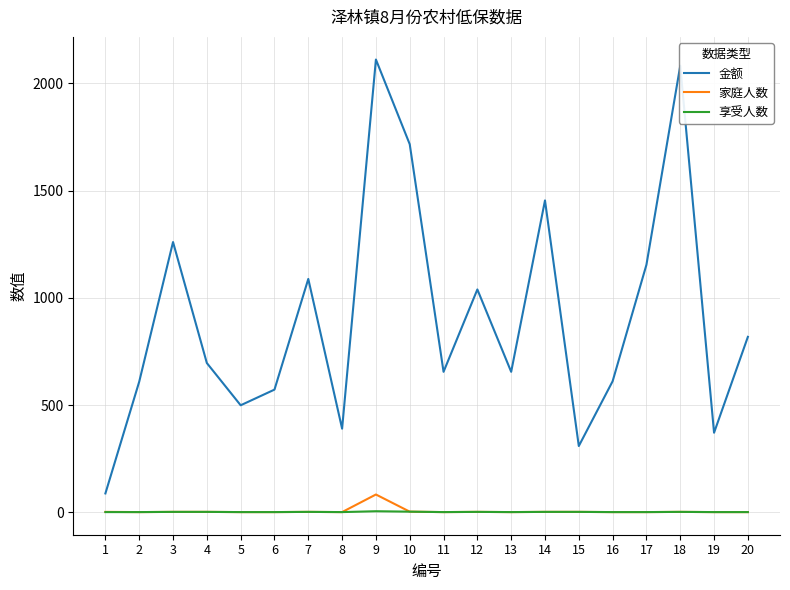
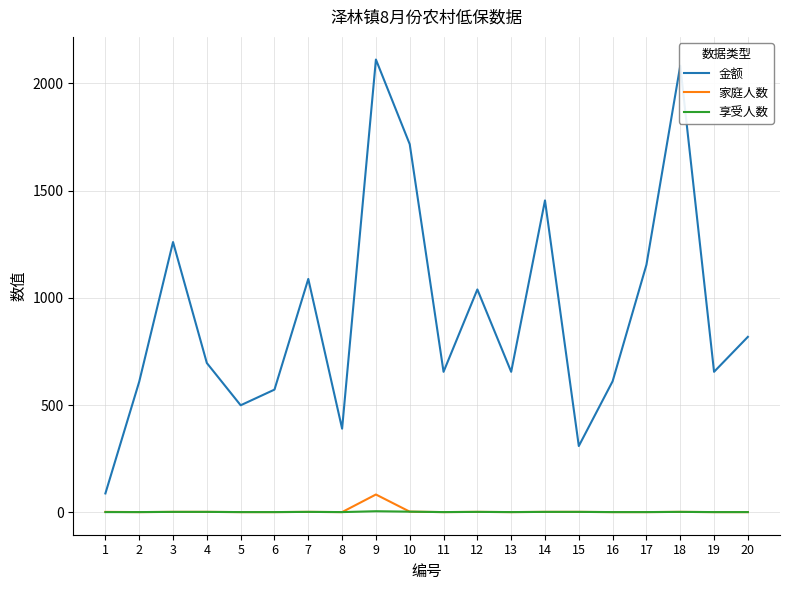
  {
    "金额": {
      "1": 90,
      "2": 610,
      "3": 1260,
      "4": 700,
      "5": 500,
      "6": 570,
      "7": 1090,
      "8": 390,
      "9": 2110,
      "10": 1720,
      "11": 660,
      "12": 1040,
      "13": 660,
      "14": 1450,
      "15": 310,
      "16": 610,
      "17": 1150,
-     "19": 370,
+     "19": 660,
      "20": 820
    },
    "家庭人数": {
      "9": 80
    },
    "享受人数": {
      "9": 10
    }
  }
